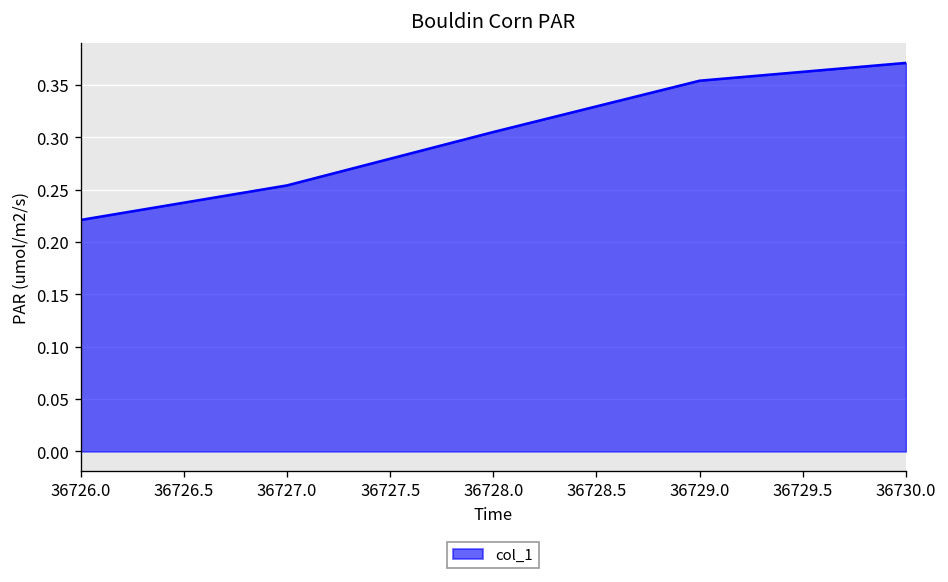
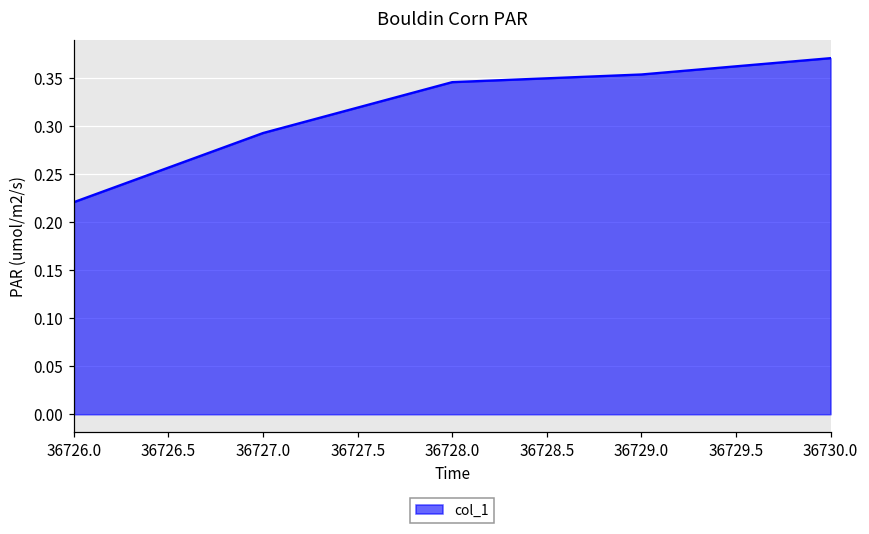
  {
    "36726.0": 0.22,
-   "36727.0": 0.25,
-   "36728.0": 0.31,
+   "36727.0": 0.29,
+   "36728.0": 0.35,
    "36729.0": 0.35,
    "36730.0": 0.37
  }
